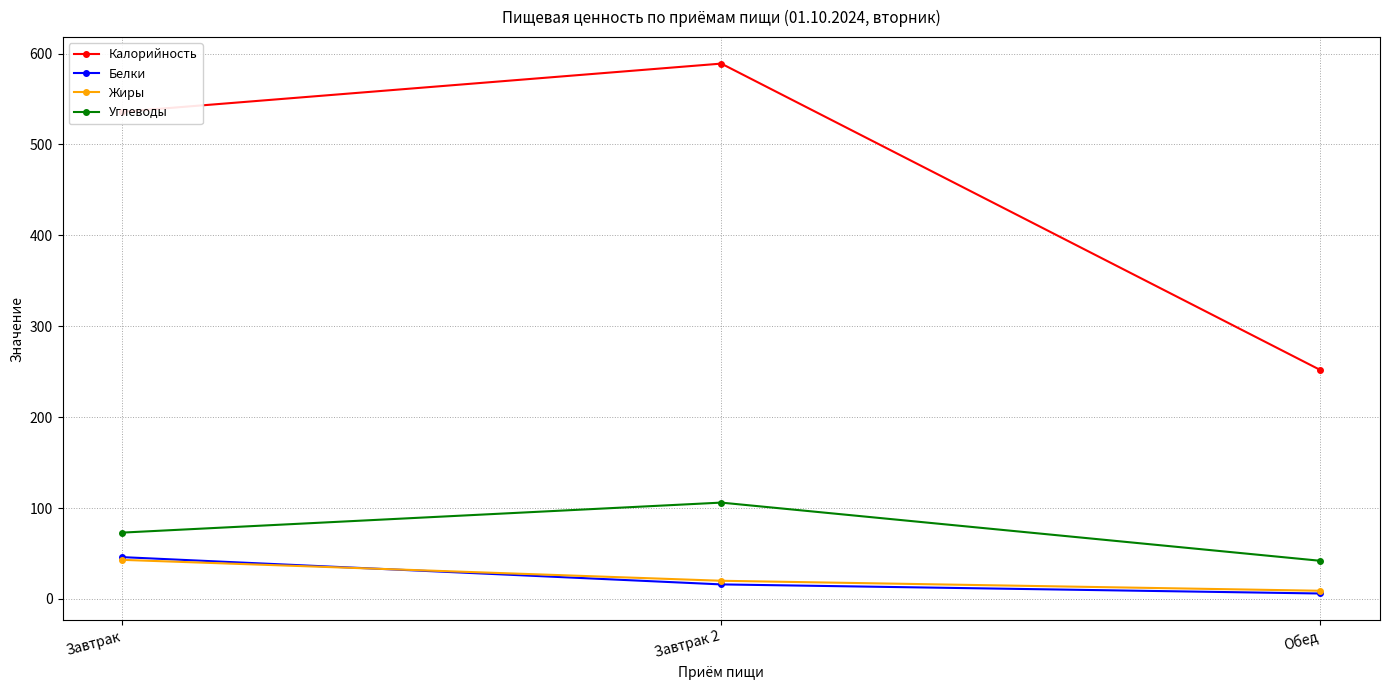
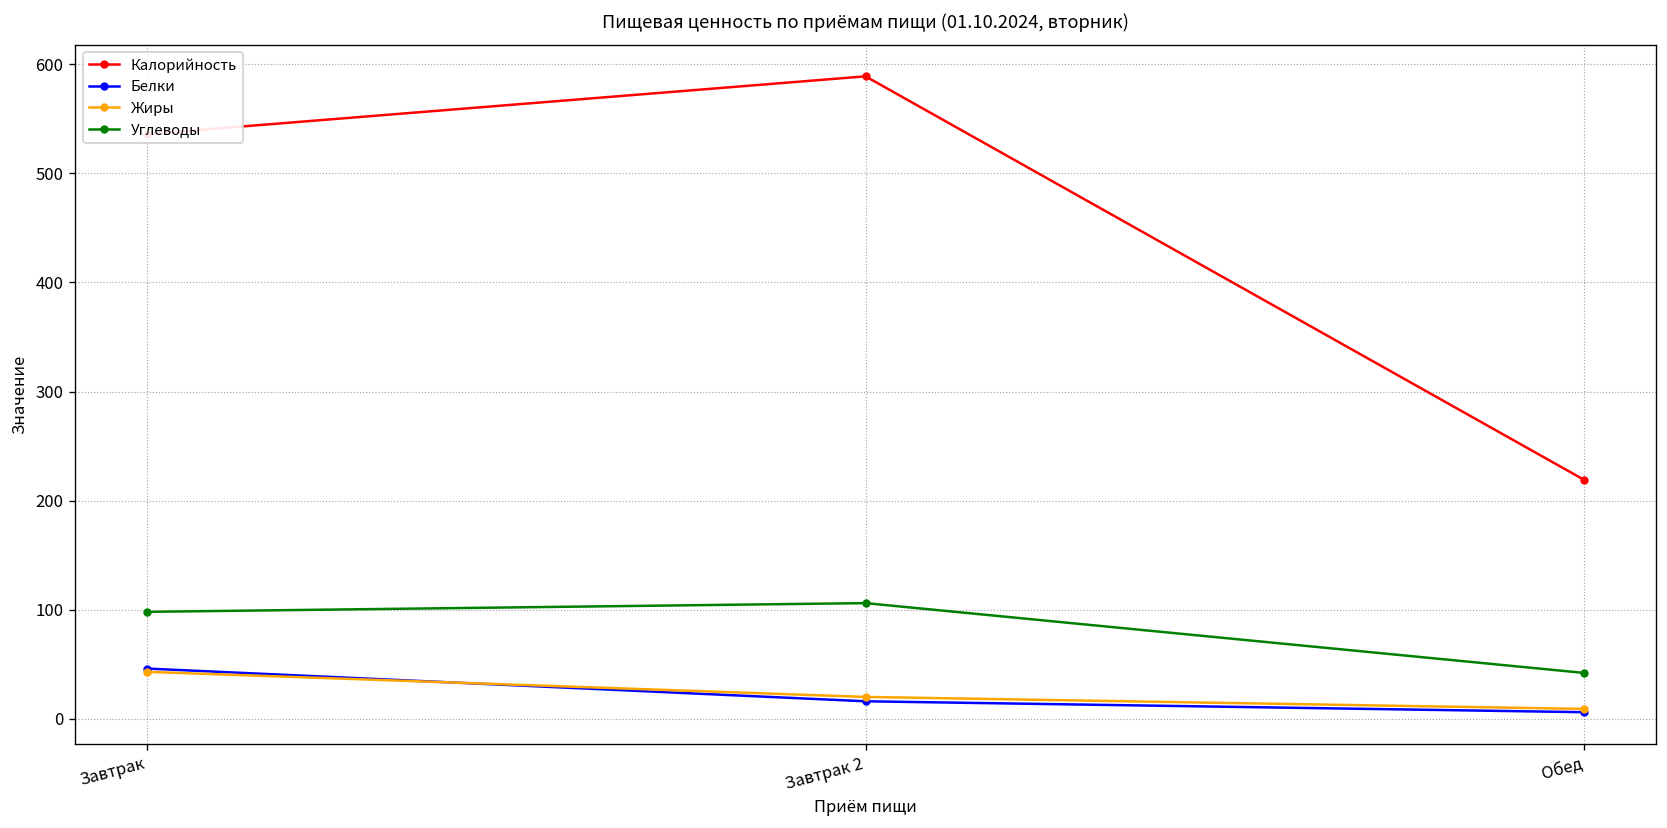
  {
    "Калорийность": {
      "Завтрак 2": 590,
-     "Обед": 250
+     "Обед": 220
    },
    "Белки": {
      "Завтрак": 50,
      "Завтрак 2": 20,
      "Обед": 10
    },
    "Жиры": {
      "Завтрак": 40,
      "Завтрак 2": 20,
      "Обед": 10
    },
    "Углеводы": {
-     "Завтрак": 70,
+     "Завтрак": 100,
      "Завтрак 2": 110,
      "Обед": 40
    }
  }
